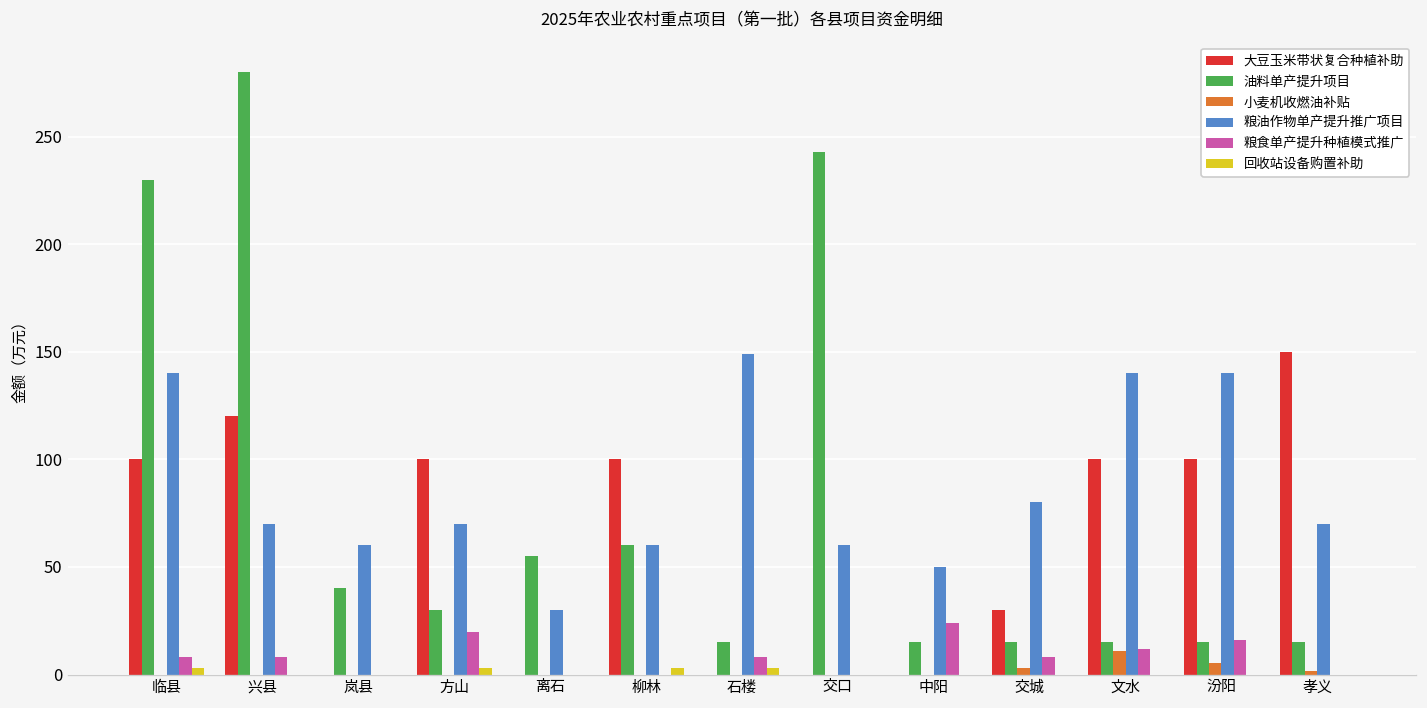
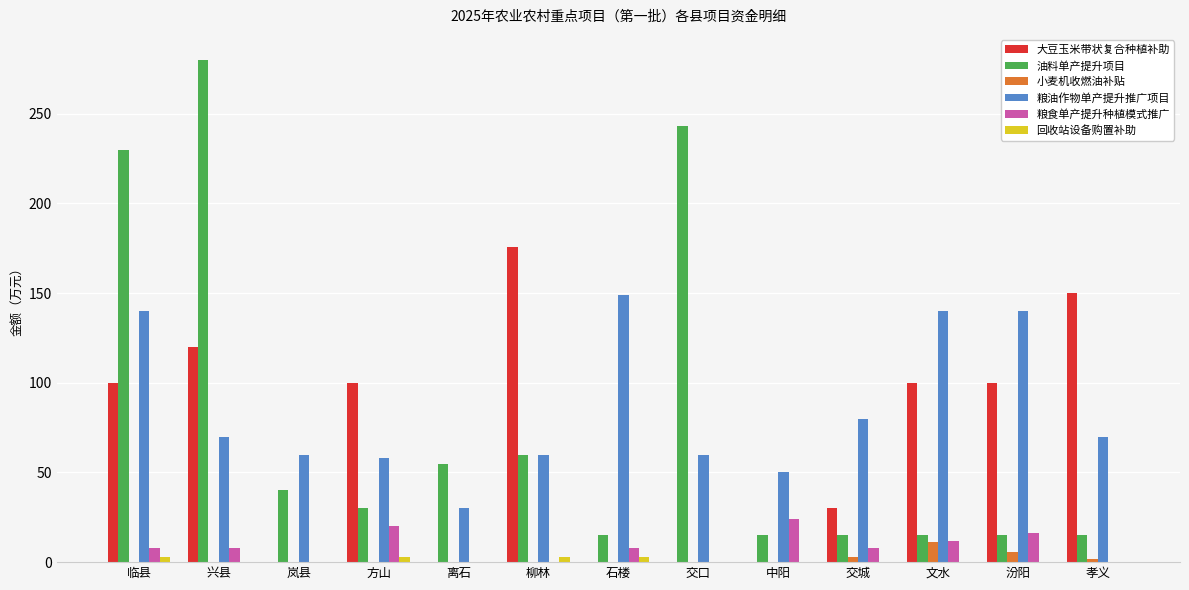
  {
    "大豆玉米带状复合种植补助": {
      "临县": 100,
      "兴县": 120,
      "岚县": 0,
      "方山": 100,
      "离石": 0,
-     "柳林": 100,
+     "柳林": 176,
      "石楼": 0,
      "交口": 0,
      "中阳": 0,
      "交城": 30,
      "文水": 100,
      "汾阳": 100,
      "孝义": 150
    },
    "油料单产提升项目": {
      "临县": 230,
      "兴县": 280,
      "岚县": 40,
      "方山": 30,
      "离石": 55,
      "柳林": 60,
      "石楼": 15,
      "交口": 243,
      "中阳": 15,
      "交城": 15,
      "文水": 15,
      "汾阳": 15,
      "孝义": 15
    },
    "小麦机收燃油补贴": {
      "临县": 0,
      "兴县": 0,
      "岚县": 0,
      "方山": 0,
      "离石": 0,
      "柳林": 0,
      "石楼": 0,
      "交口": 0,
      "中阳": 0,
      "交城": 3,
      "文水": 11,
      "汾阳": 6,
      "孝义": 2
    },
    "粮油作物单产提升推广项目": {
      "临县": 140,
      "兴县": 70,
      "岚县": 60,
-     "方山": 70,
+     "方山": 58,
      "离石": 30,
      "柳林": 60,
      "石楼": 149,
      "交口": 60,
      "中阳": 50,
      "交城": 80,
      "文水": 140,
      "汾阳": 140,
      "孝义": 70
    },
    "粮食单产提升种植模式推广": {
      "临县": 8,
      "兴县": 8,
      "岚县": 0,
      "方山": 20,
      "离石": 0,
      "柳林": 0,
      "石楼": 8,
      "交口": 0,
      "中阳": 24,
      "交城": 8,
      "文水": 12,
      "汾阳": 16,
      "孝义": 0
    },
    "回收站设备购置补助": {
      "临县": 3,
      "兴县": 0,
      "岚县": 0,
      "方山": 3,
      "离石": 0,
      "柳林": 3,
      "石楼": 3,
      "交口": 0,
      "中阳": 0,
      "交城": 0,
      "文水": 0,
      "汾阳": 0,
      "孝义": 0
    }
  }
